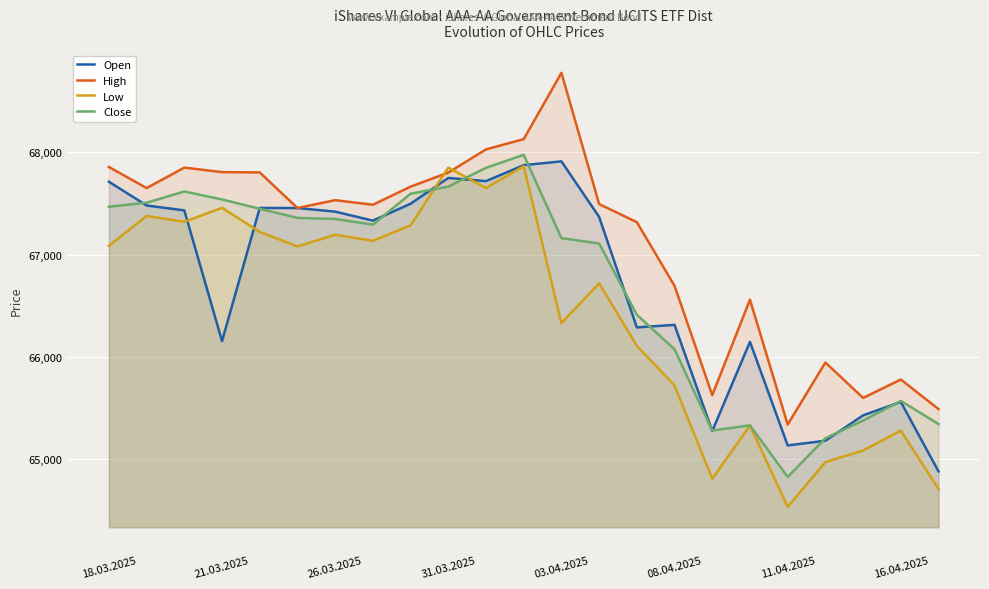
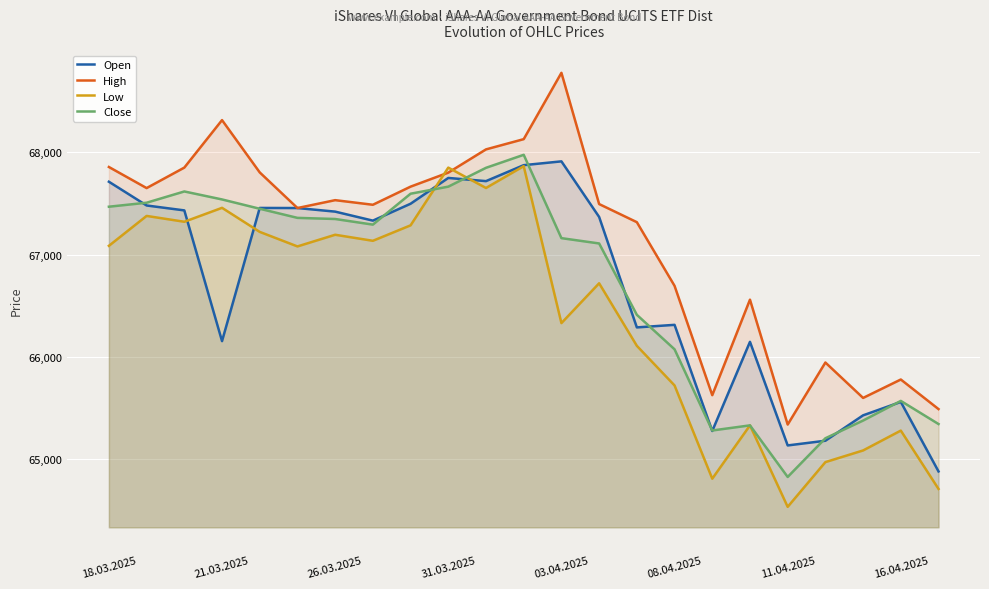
  {
    "Open": {
      "18.03.2025": "67,710",
      "21.03.2025": "66,150",
      "26.03.2025": "67,420",
      "31.03.2025": "67,750",
      "03.04.2025": "67,910",
      "08.04.2025": "66,310",
      "11.04.2025": "65,140"
    },
    "High": {
      "18.03.2025": "67,860",
-     "21.03.2025": "67,810",
+     "21.03.2025": "68,310",
      "26.03.2025": "67,530",
      "31.03.2025": "67,800",
      "03.04.2025": "68,780",
      "08.04.2025": "66,690",
      "11.04.2025": "65,340",
      "16.04.2025": "65,780"
    },
    "Low": {
      "18.03.2025": "67,090",
      "21.03.2025": "67,460",
      "26.03.2025": "67,190",
      "31.03.2025": "67,850",
      "03.04.2025": "66,330",
      "08.04.2025": "65,720",
      "11.04.2025": "64,540",
      "16.04.2025": "65,280"
    },
    "Close": {
      "18.03.2025": "67,470",
      "21.03.2025": "67,540",
      "26.03.2025": "67,350",
      "31.03.2025": "67,660",
      "03.04.2025": "67,160",
      "08.04.2025": "66,070",
      "11.04.2025": "64,830"
    }
  }
